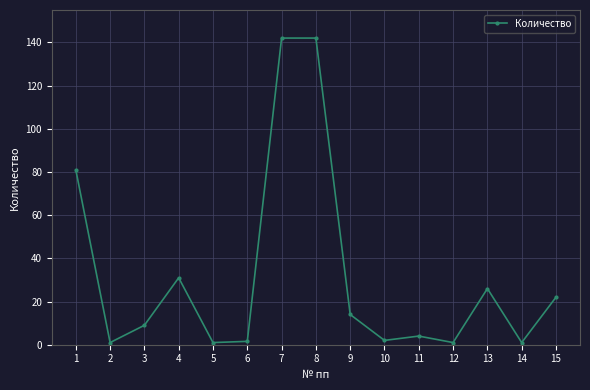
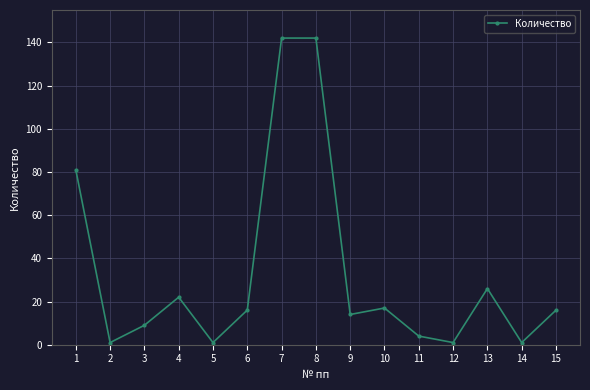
  {
    "1": 81,
    "2": 1,
    "3": 9,
-   "4": 31,
+   "4": 22,
    "5": 1,
-   "6": 2,
+   "6": 16,
    "7": 142,
    "8": 142,
    "9": 14,
-   "10": 2,
+   "10": 17,
    "11": 4,
    "12": 1,
    "13": 26,
    "14": 1,
-   "15": 22
+   "15": 16
  }
